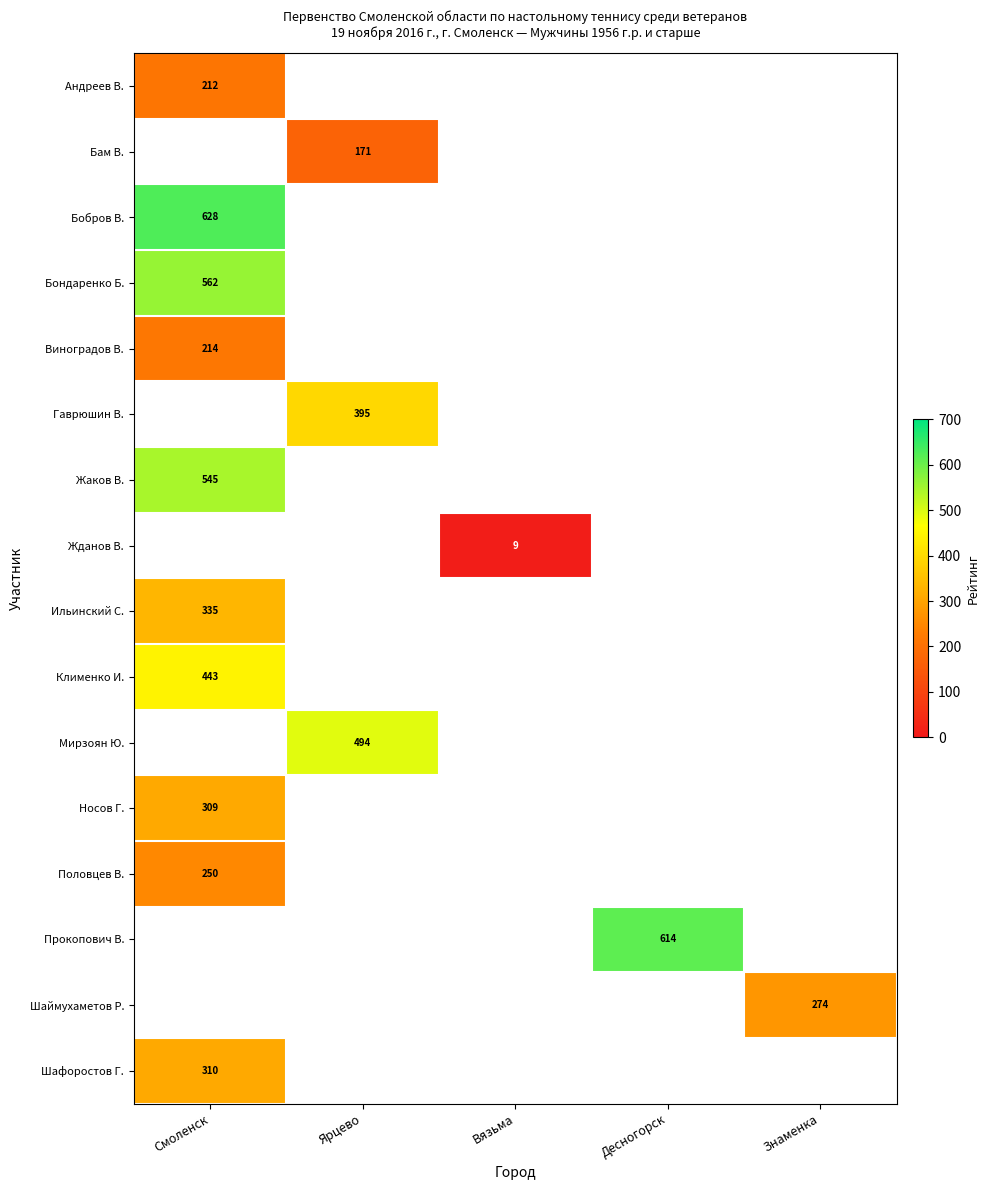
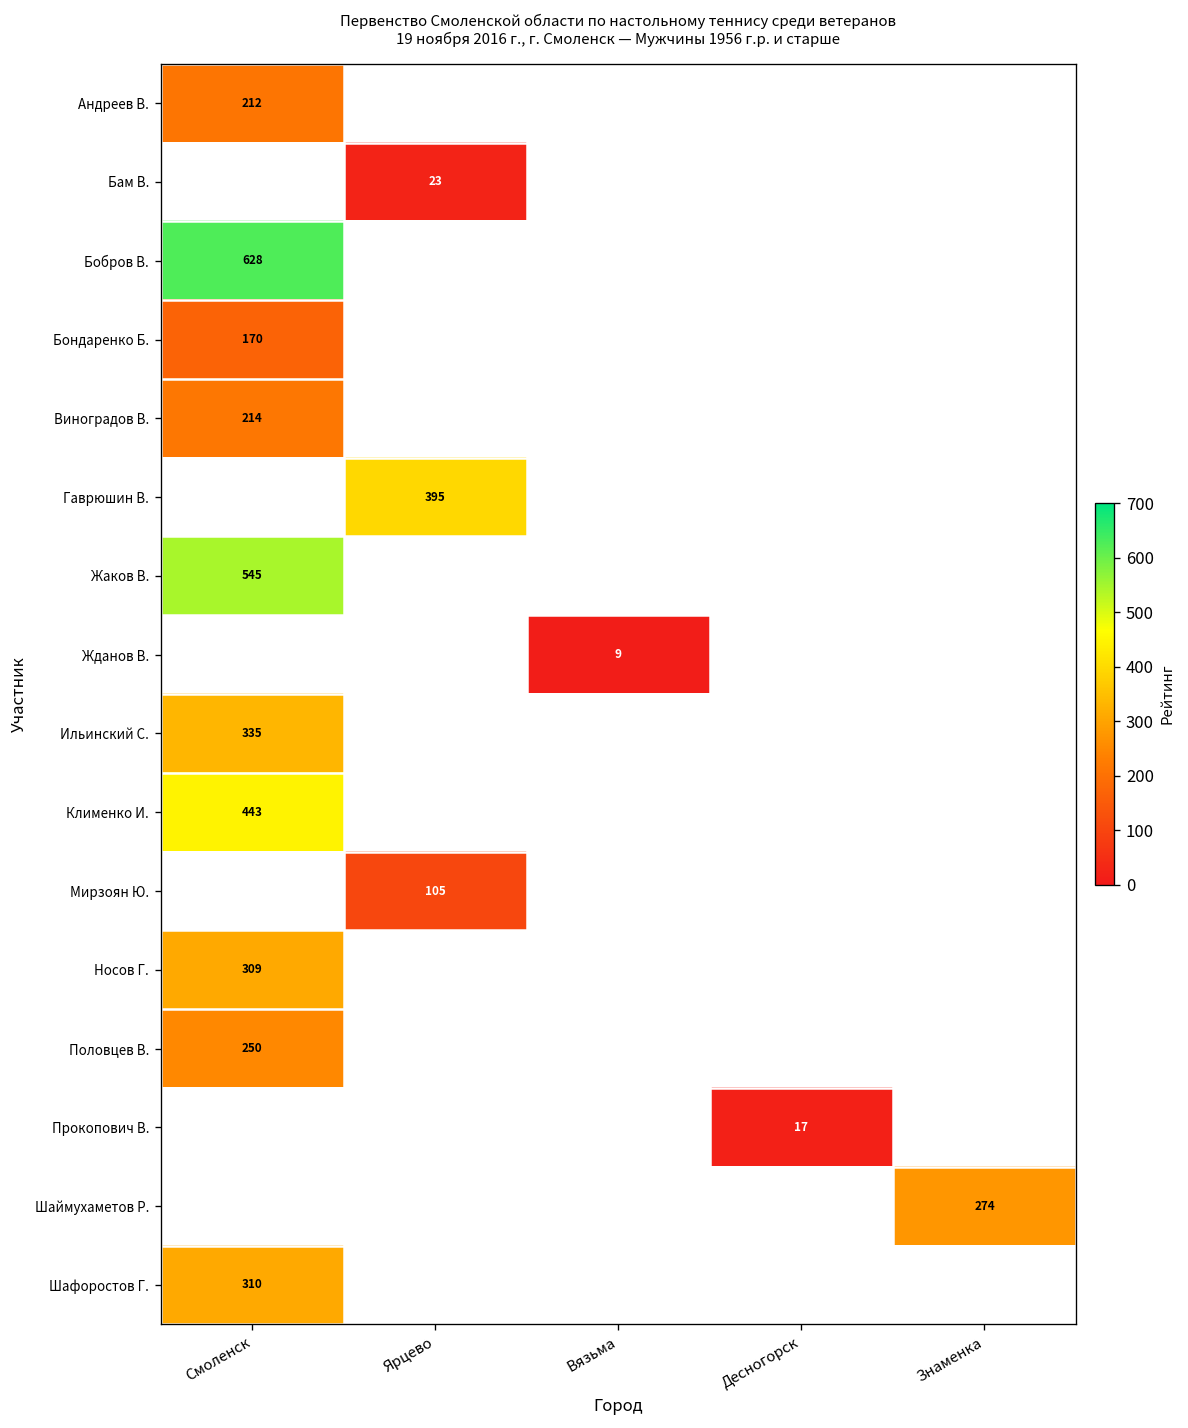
  {
    "Андреев В.": {
      "Смоленск": 212
    },
    "Бам В.": {
-     "Ярцево": 171
+     "Ярцево": 23
    },
    "Бобров В.": {
      "Смоленск": 628
    },
    "Бондаренко Б.": {
-     "Смоленск": 562
+     "Смоленск": 170
    },
    "Виноградов В.": {
      "Смоленск": 214
    },
    "Гаврюшин В.": {
      "Ярцево": 395
    },
    "Жаков В.": {
      "Смоленск": 545
    },
    "Жданов В.": {
      "Вязьма": 9
    },
    "Ильинский С.": {
      "Смоленск": 335
    },
    "Клименко И.": {
      "Смоленск": 443
    },
    "Мирзоян Ю.": {
-     "Ярцево": 494
+     "Ярцево": 105
    },
    "Носов Г.": {
      "Смоленск": 309
    },
    "Половцев В.": {
      "Смоленск": 250
    },
    "Прокопович В.": {
-     "Десногорск": 614
+     "Десногорск": 17
    },
    "Шаймухаметов Р.": {
      "Знаменка": 274
    },
    "Шафоростов Г.": {
      "Смоленск": 310
    }
  }
